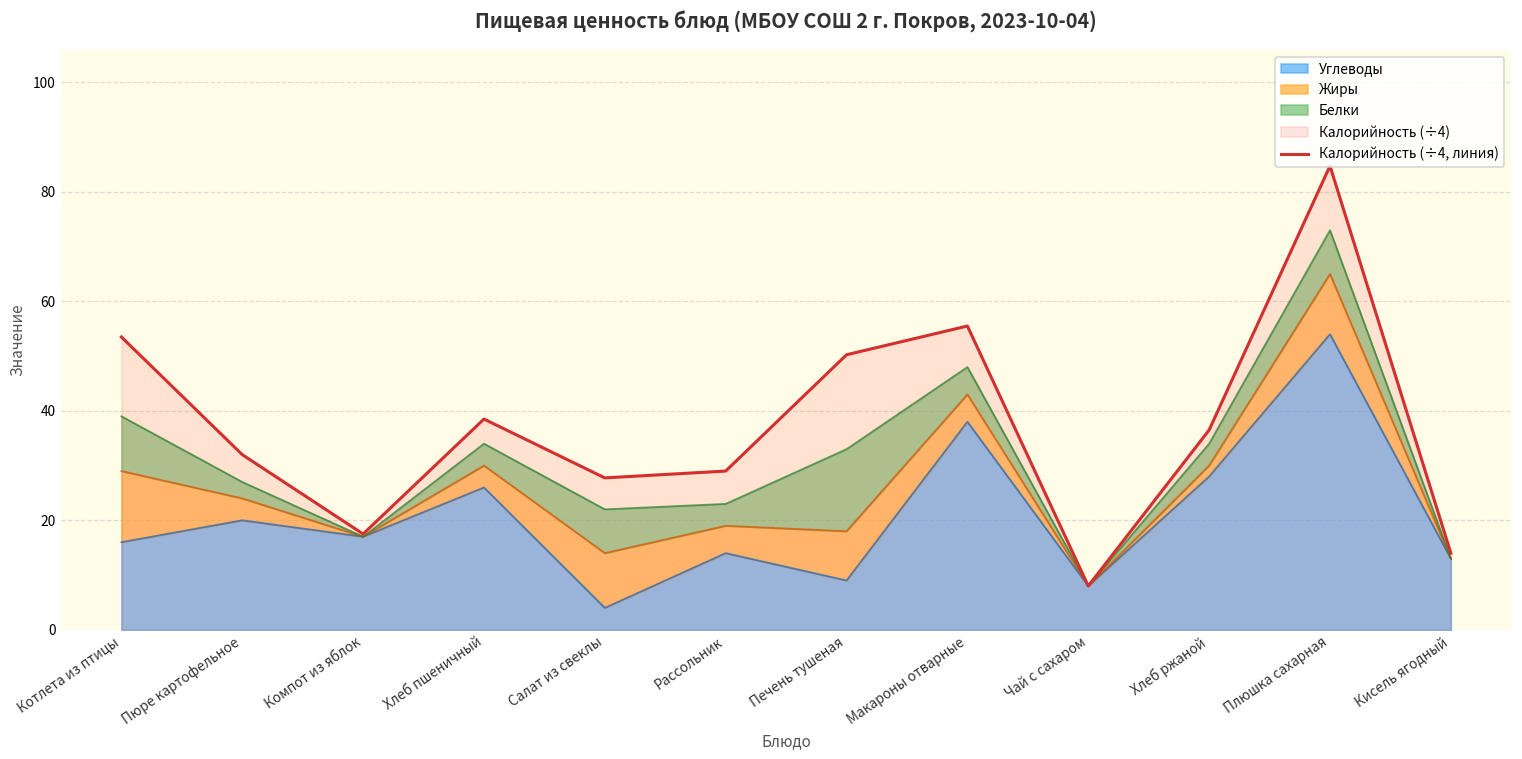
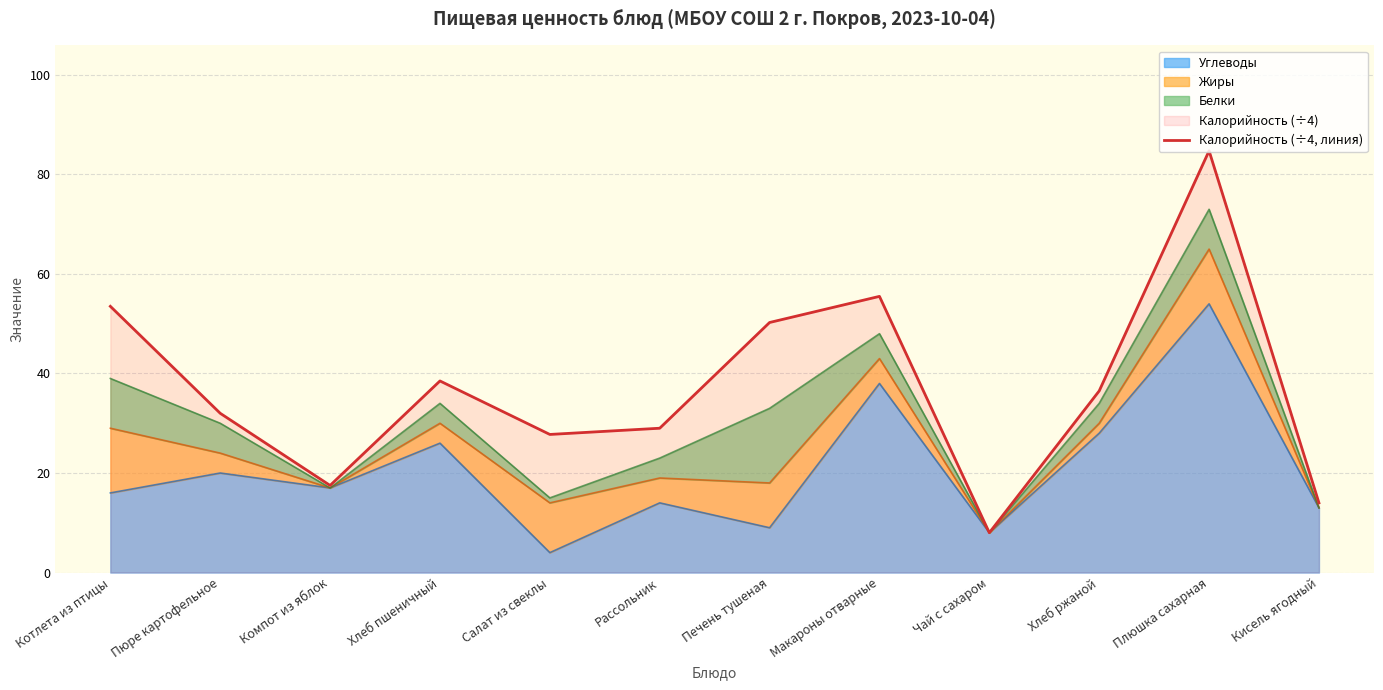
  {
    "Углеводы": {
      "Котлета из птицы": 16,
      "Пюре картофельное": 20,
      "Хлеб пшеничный": 26,
      "Салат из свеклы": 4,
      "Рассольник": 14,
      "Печень тушеная": 9,
      "Макароны отварные": 38,
      "Хлеб ржаной": 28,
      "Плюшка сахарная": 54
    },
    "Жиры": {
      "Котлета из птицы": 13,
      "Пюре картофельное": 4,
      "Хлеб пшеничный": 4,
      "Салат из свеклы": 10,
      "Рассольник": 5,
      "Печень тушеная": 9,
      "Макароны отварные": 5,
      "Хлеб ржаной": 2,
      "Плюшка сахарная": 11
    },
    "Белки": {
      "Котлета из птицы": 10,
-     "Пюре картофельное": 3,
+     "Пюре картофельное": 6,
      "Хлеб пшеничный": 4,
-     "Салат из свеклы": 8,
+     "Салат из свеклы": 1,
      "Рассольник": 4,
      "Печень тушеная": 15,
      "Макароны отварные": 5,
      "Хлеб ржаной": 4,
      "Плюшка сахарная": 8
    },
    "Калорийность (÷4)": {
      "Котлета из птицы": 54,
      "Пюре картофельное": 32,
      "Хлеб пшеничный": 39,
      "Салат из свеклы": 28,
      "Рассольник": 29,
      "Печень тушеная": 50,
      "Макароны отварные": 56,
      "Хлеб ржаной": 37,
      "Кисель ягодный": 14
    }
  }
